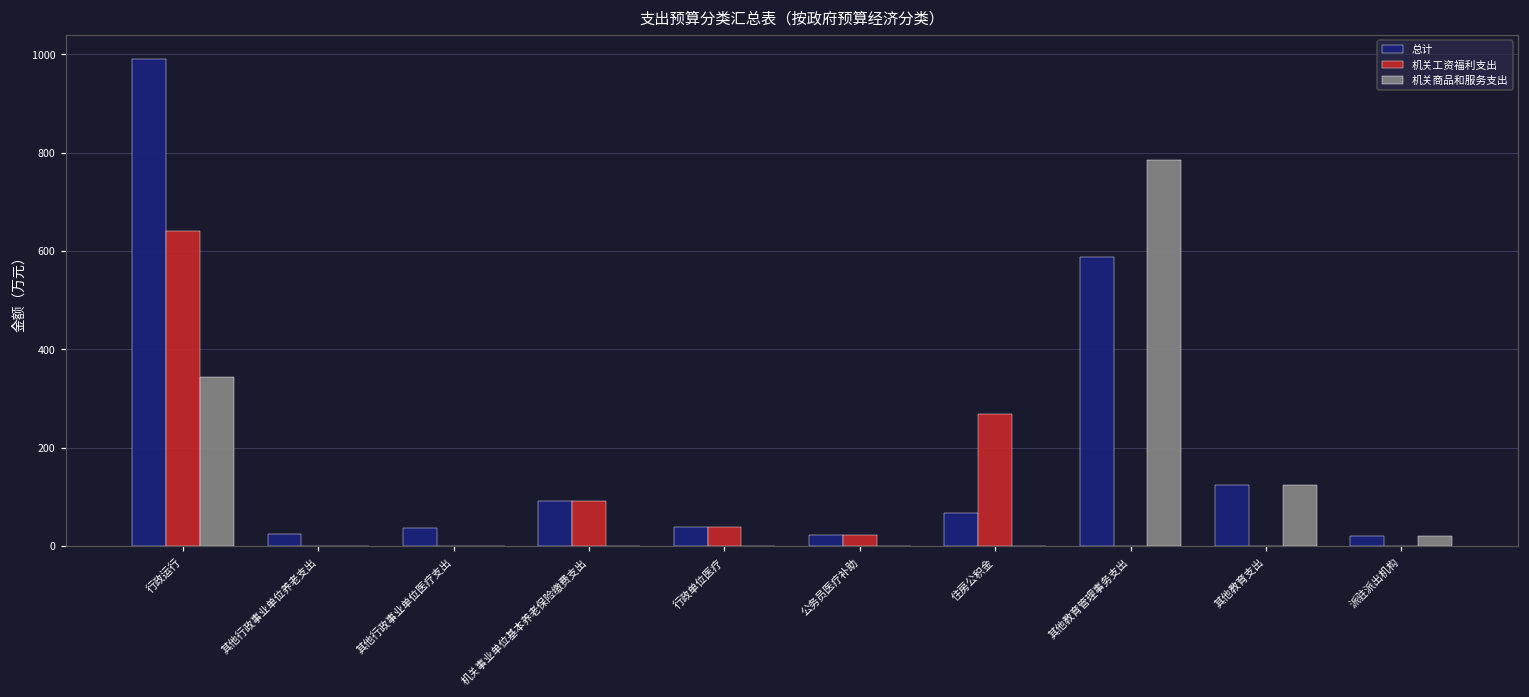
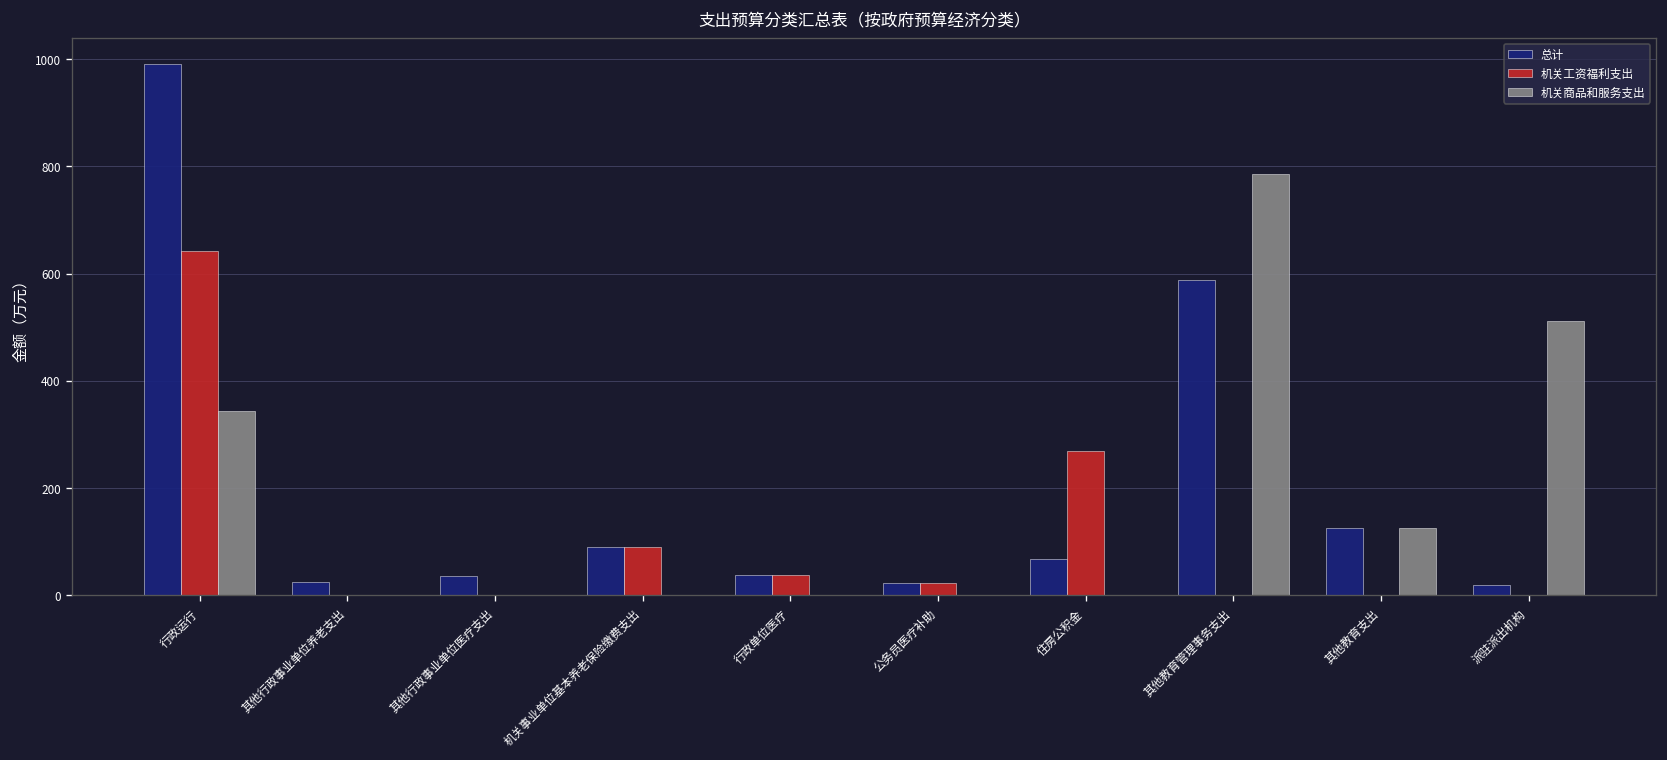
  {
    "总计": {
      "行政运行": 990,
      "其他行政事业单位养老支出": 30,
      "其他行政事业单位医疗支出": 40,
      "机关事业单位基本养老保险缴费支出": 90,
      "行政单位医疗": 40,
      "公务员医疗补助": 20,
      "住房公积金": 70,
      "其他教育管理事务支出": 590,
      "其他教育支出": 130,
      "派驻派出机构": 20
    },
    "机关工资福利支出": {
      "行政运行": 640,
      "其他行政事业单位养老支出": 0,
      "其他行政事业单位医疗支出": 0,
      "机关事业单位基本养老保险缴费支出": 90,
      "行政单位医疗": 40,
      "公务员医疗补助": 20,
      "住房公积金": 270,
      "其他教育管理事务支出": 0,
      "其他教育支出": 0,
      "派驻派出机构": 0
    },
    "机关商品和服务支出": {
      "行政运行": 340,
      "其他行政事业单位养老支出": 0,
      "其他行政事业单位医疗支出": 0,
      "机关事业单位基本养老保险缴费支出": 0,
      "行政单位医疗": 0,
      "公务员医疗补助": 0,
      "住房公积金": 0,
      "其他教育管理事务支出": 780,
      "其他教育支出": 130,
-     "派驻派出机构": 20
+     "派驻派出机构": 510
    }
  }
